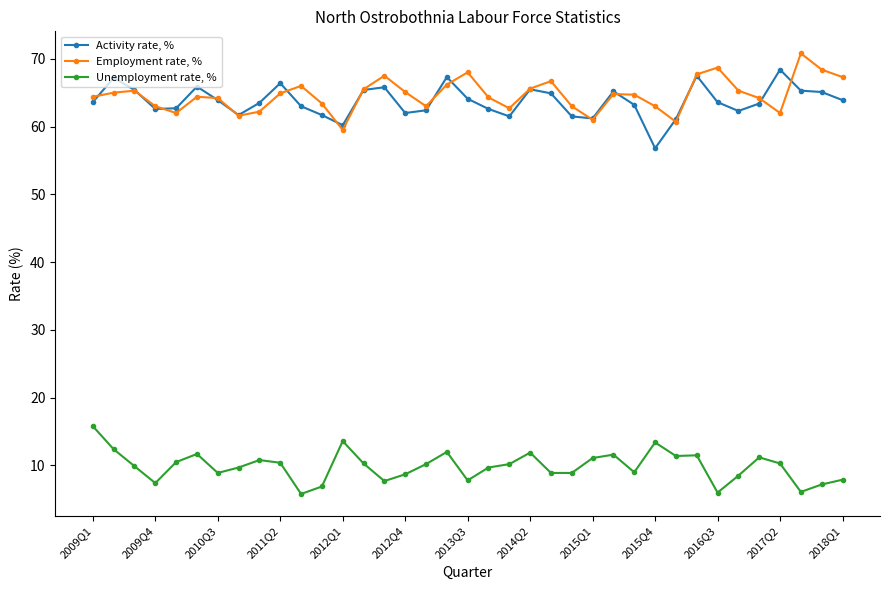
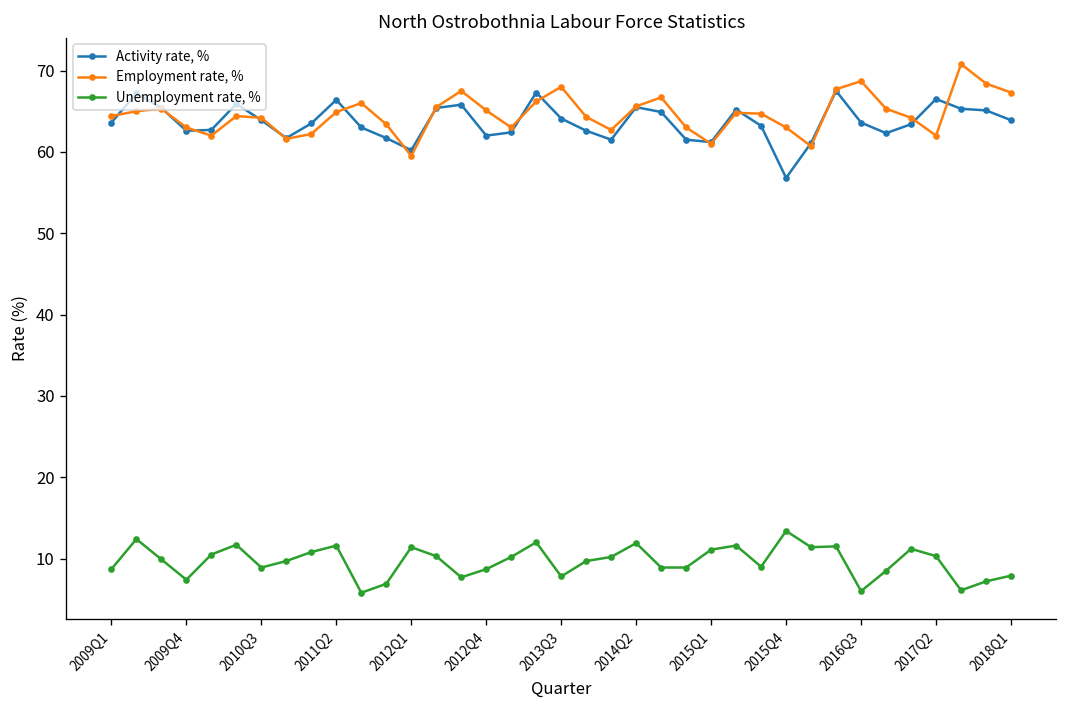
  {
    "Activity rate, %": {
      "2009Q1": 64,
      "2009Q4": 63,
      "2011Q2": 66,
      "2012Q1": 60,
      "2012Q4": 62,
      "2013Q3": 64,
      "2015Q4": 57,
      "2016Q3": 64,
-     "2017Q2": 68,
+     "2017Q2": 67,
      "2018Q1": 64
    },
    "Employment rate, %": {
      "2009Q1": 64,
      "2009Q4": 63,
      "2011Q2": 65,
      "2012Q1": 60,
      "2012Q4": 65,
      "2013Q3": 68,
      "2015Q4": 63,
      "2016Q3": 69,
      "2017Q2": 62,
      "2018Q1": 67
    },
    "Unemployment rate, %": {
-     "2009Q1": 16,
+     "2009Q1": 9,
      "2009Q4": 7,
      "2010Q3": 9,
-     "2011Q2": 10,
-     "2012Q1": 14,
+     "2011Q2": 12,
+     "2012Q1": 11,
      "2012Q4": 9,
      "2013Q3": 8,
      "2014Q2": 12,
      "2015Q1": 11,
      "2015Q4": 13,
      "2016Q3": 6,
      "2017Q2": 10,
      "2018Q1": 8
    }
  }
